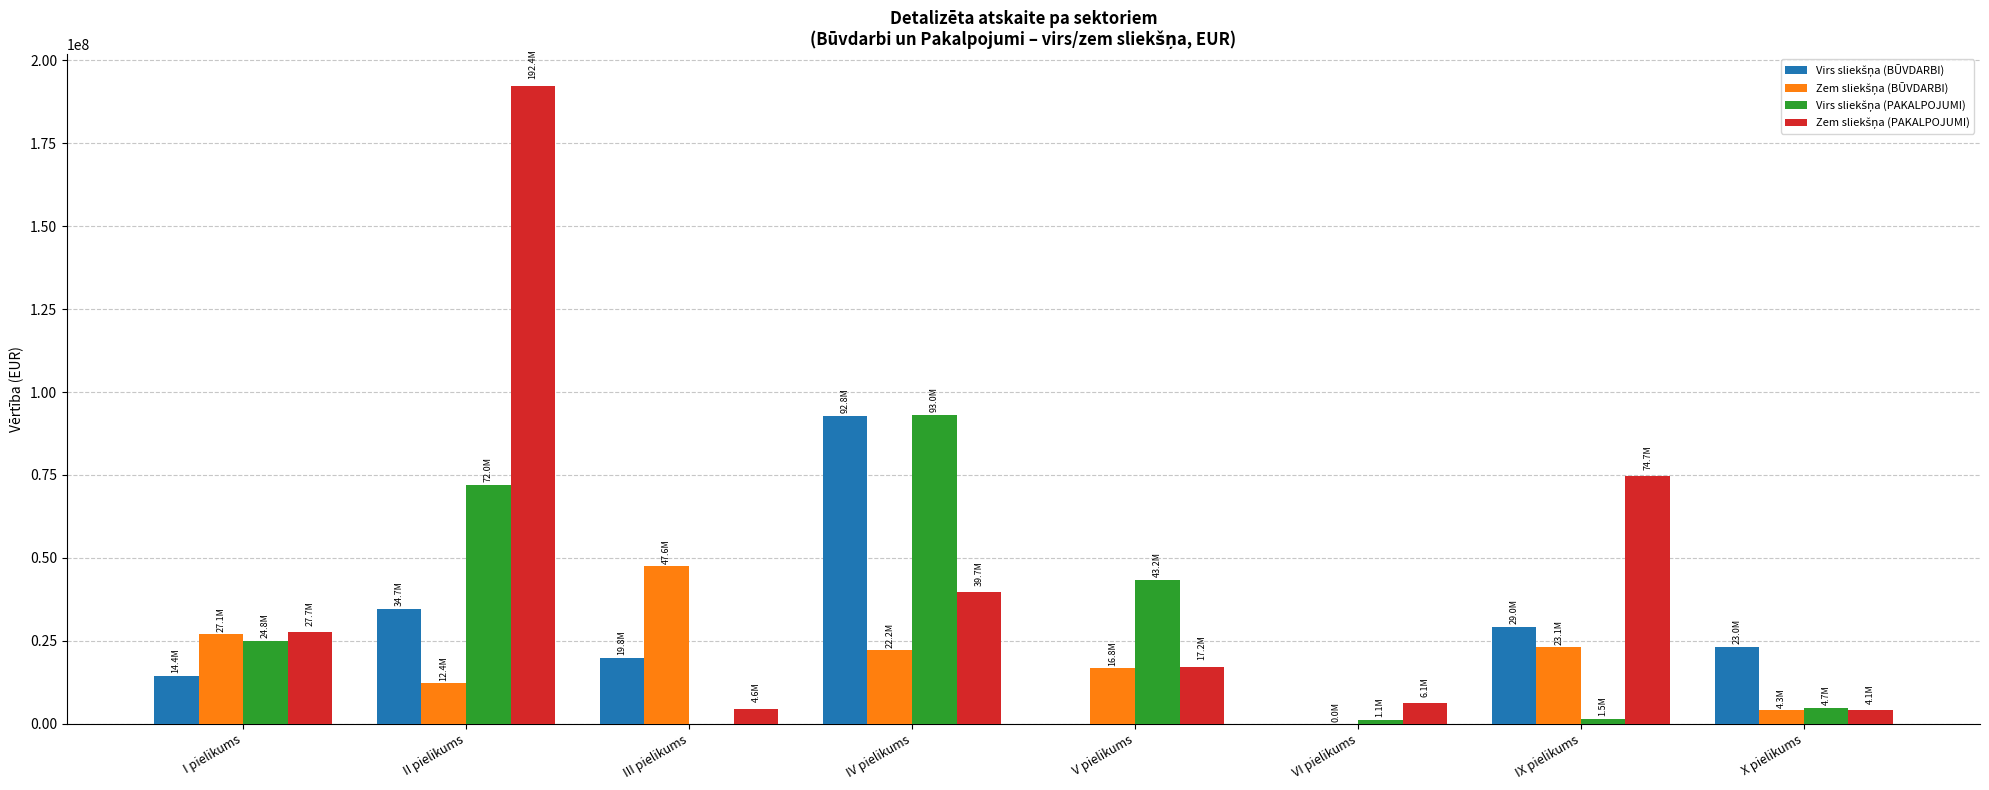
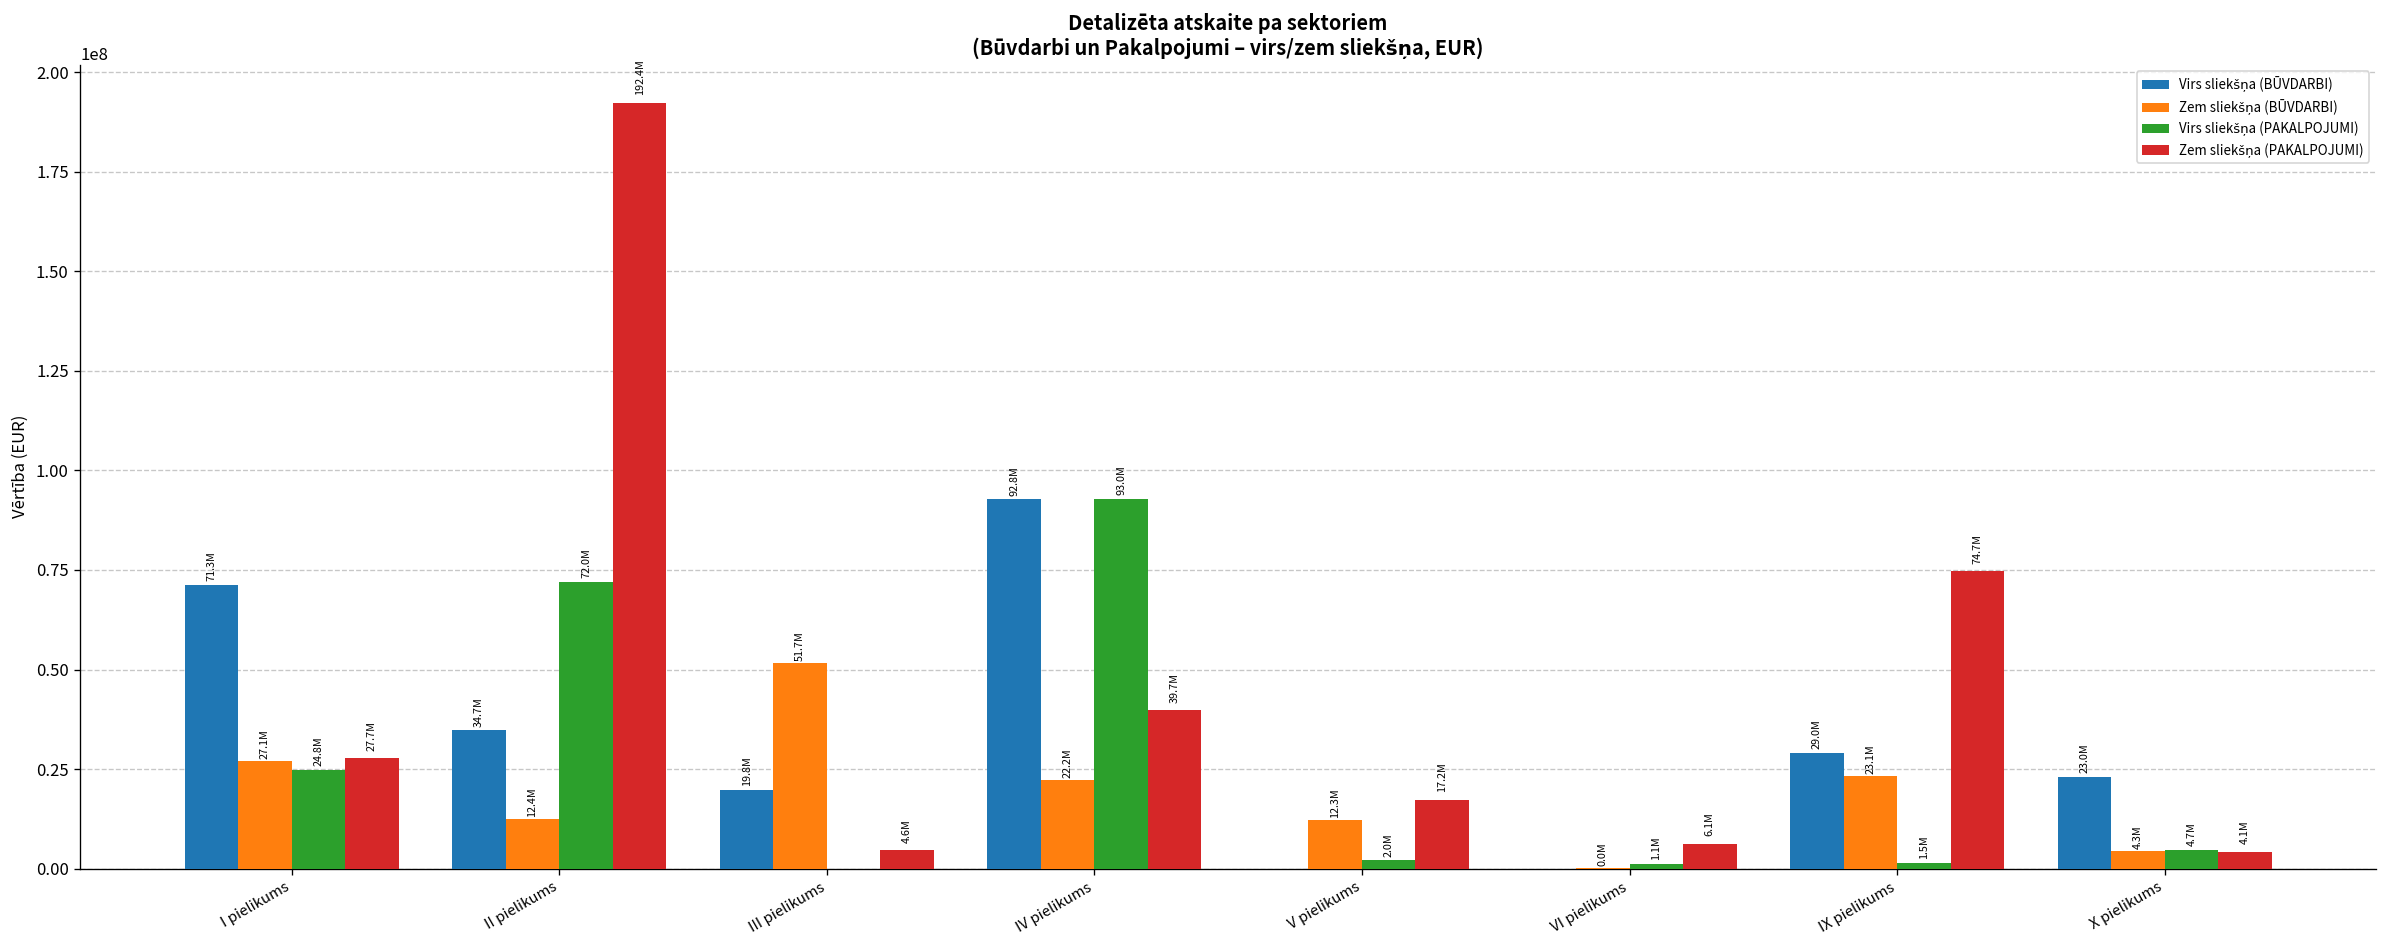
  {
    "Virs sliekšņa (BŪVDARBI)": {
-     "I pielikums": "14.4M",
+     "I pielikums": "71.3M",
      "II pielikums": "34.7M",
      "III pielikums": "19.8M",
      "IV pielikums": "92.8M",
      "IX pielikums": "29.0M",
      "X pielikums": "23.0M"
    },
    "Zem sliekšņa (BŪVDARBI)": {
      "I pielikums": "27.1M",
      "II pielikums": "12.4M",
-     "III pielikums": "47.6M",
+     "III pielikums": "51.7M",
      "IV pielikums": "22.2M",
-     "V pielikums": "16.8M",
+     "V pielikums": "12.3M",
      "IX pielikums": "23.1M",
      "X pielikums": "4.3M"
    },
    "Virs sliekšņa (PAKALPOJUMI)": {
      "I pielikums": "24.8M",
      "II pielikums": "72.0M",
      "IV pielikums": "93.0M",
-     "V pielikums": "43.2M",
+     "V pielikums": "2.0M",
      "VI pielikums": "1.1M",
      "IX pielikums": "1.5M",
      "X pielikums": "4.7M"
    },
    "Zem sliekšņa (PAKALPOJUMI)": {
      "I pielikums": "27.7M",
      "II pielikums": "192.4M",
      "III pielikums": "4.6M",
      "IV pielikums": "39.7M",
      "V pielikums": "17.2M",
      "VI pielikums": "6.1M",
      "IX pielikums": "74.7M",
      "X pielikums": "4.1M"
    }
  }
